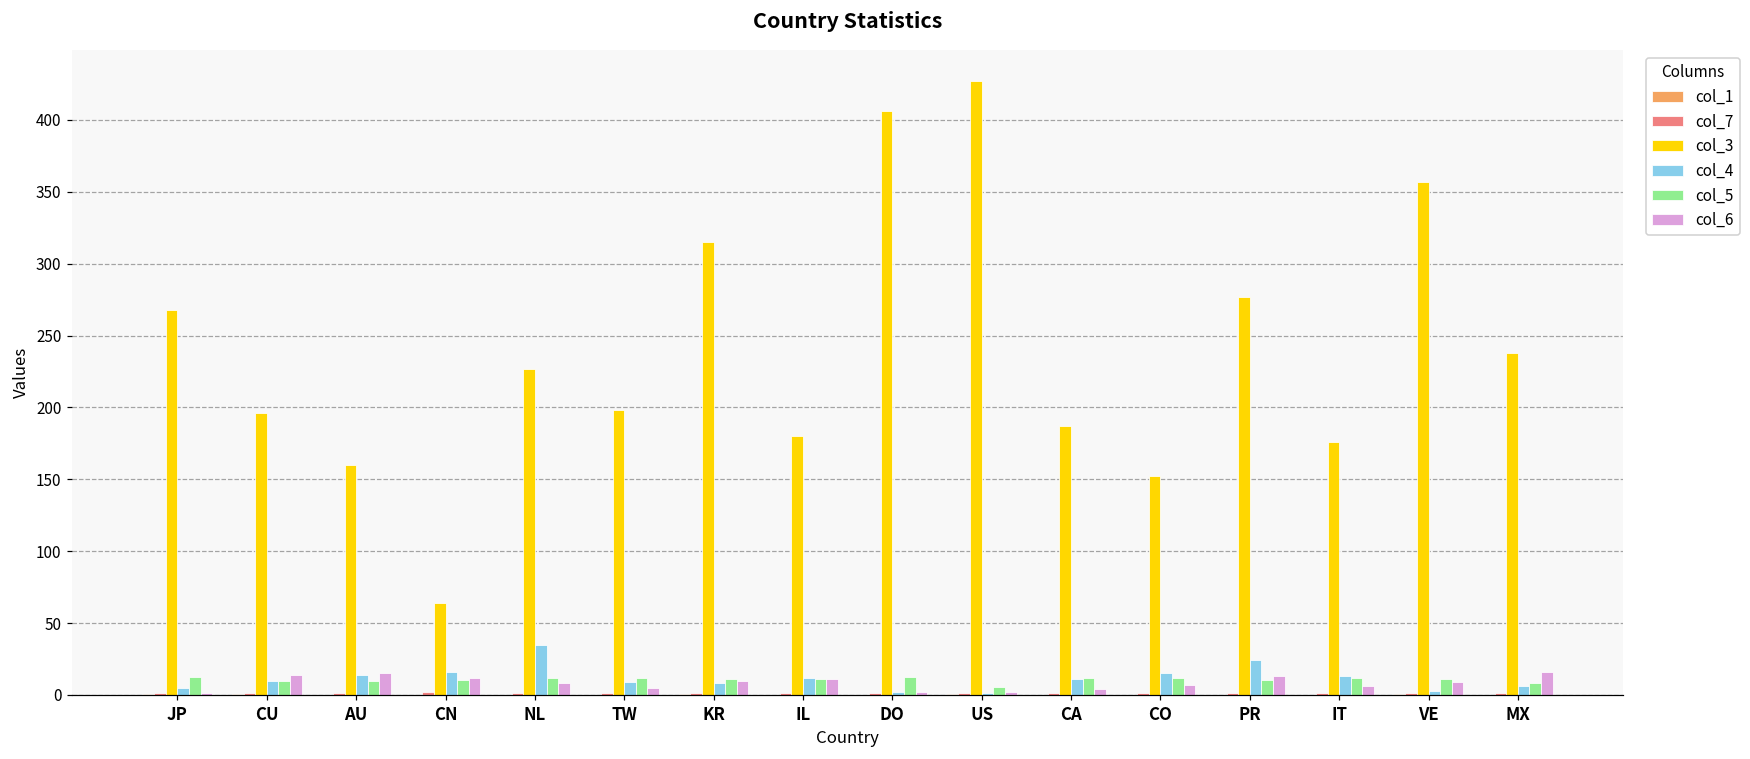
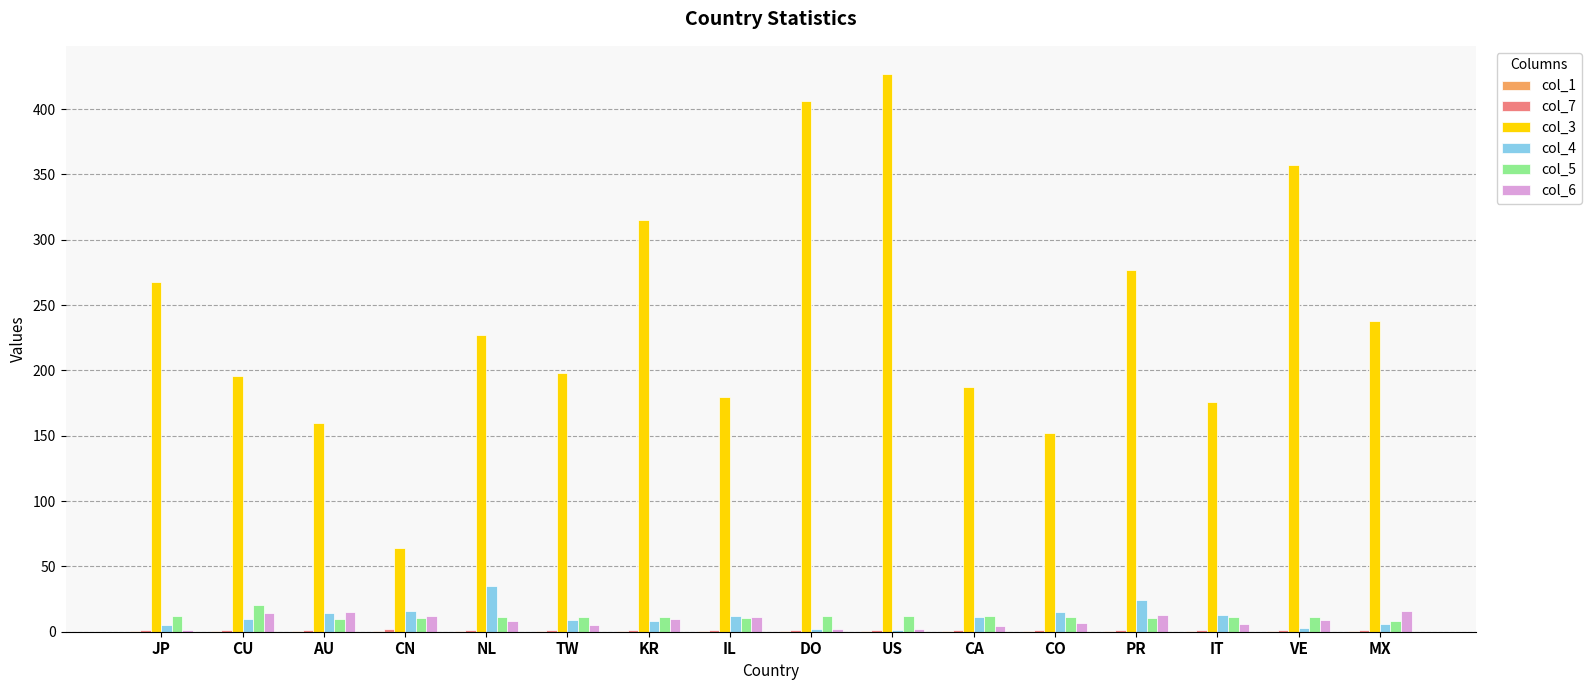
  {
    "col_3": {
      "JP": 268,
      "CU": 196,
      "AU": 160,
      "CN": 64,
      "NL": 227,
      "TW": 198,
      "KR": 315,
      "IL": 180,
      "DO": 406,
      "US": 427,
      "CA": 187,
      "CO": 152,
      "PR": 277,
      "IT": 176,
      "VE": 357,
      "MX": 238
    },
    "col_4": {
      "JP": 5,
      "CU": 10,
      "AU": 14,
      "CN": 16,
      "NL": 35,
      "TW": 9,
      "KR": 8,
      "IL": 12,
      "DO": 2,
      "CA": 11,
      "CO": 15,
      "PR": 24,
      "IT": 13,
      "VE": 3,
      "MX": 6
    },
    "col_5": {
      "JP": 12,
-     "CU": 10,
+     "CU": 21,
      "AU": 10,
      "CN": 11,
      "NL": 11,
      "TW": 12,
      "KR": 11,
      "IL": 11,
      "DO": 12,
-     "US": 6,
+     "US": 12,
      "CA": 12,
      "CO": 12,
      "PR": 10,
      "IT": 12,
      "VE": 11,
      "MX": 8
    },
    "col_6": {
      "CU": 14,
      "AU": 15,
      "CN": 12,
      "NL": 8,
      "TW": 5,
      "KR": 10,
      "IL": 11,
      "DO": 2,
      "US": 2,
      "CA": 4,
      "CO": 7,
      "PR": 13,
      "IT": 6,
      "VE": 9,
      "MX": 16
    }
  }
